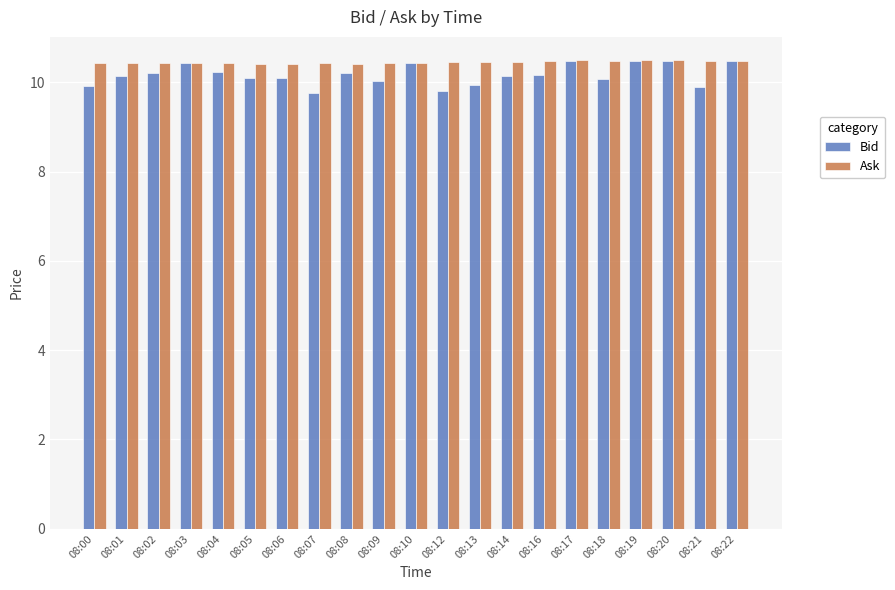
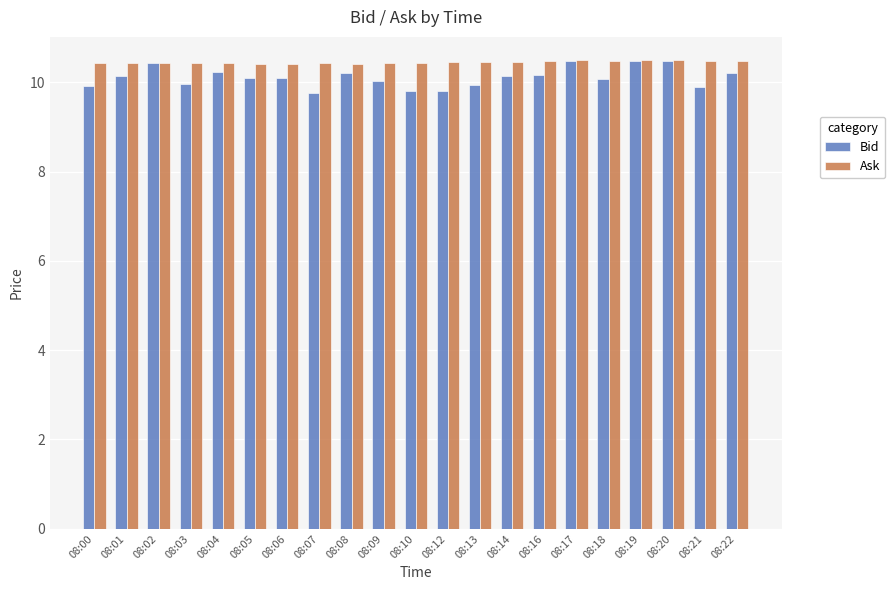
  {
    "Bid": {
      "08:00": 9.9,
      "08:01": 10.1,
-     "08:02": 10.2,
-     "08:03": 10.4,
+     "08:02": 10.4,
+     "08:03": 10.0,
      "08:04": 10.2,
      "08:05": 10.1,
      "08:06": 10.1,
      "08:07": 9.8,
      "08:08": 10.2,
      "08:09": 10.0,
-     "08:10": 10.4,
+     "08:10": 9.8,
      "08:12": 9.8,
      "08:13": 9.9,
      "08:14": 10.1,
      "08:16": 10.2,
      "08:17": 10.5,
      "08:18": 10.1,
      "08:19": 10.5,
      "08:20": 10.5,
      "08:21": 9.9,
-     "08:22": 10.5
+     "08:22": 10.2
    },
    "Ask": {
      "08:00": 10.4,
      "08:01": 10.4,
      "08:02": 10.4,
      "08:03": 10.4,
      "08:04": 10.4,
      "08:05": 10.4,
      "08:06": 10.4,
      "08:07": 10.4,
      "08:08": 10.4,
      "08:09": 10.4,
      "08:10": 10.4,
      "08:12": 10.5,
      "08:13": 10.5,
      "08:14": 10.5,
      "08:16": 10.5,
      "08:17": 10.5,
      "08:18": 10.5,
      "08:19": 10.5,
      "08:20": 10.5,
      "08:21": 10.5,
      "08:22": 10.5
    }
  }
